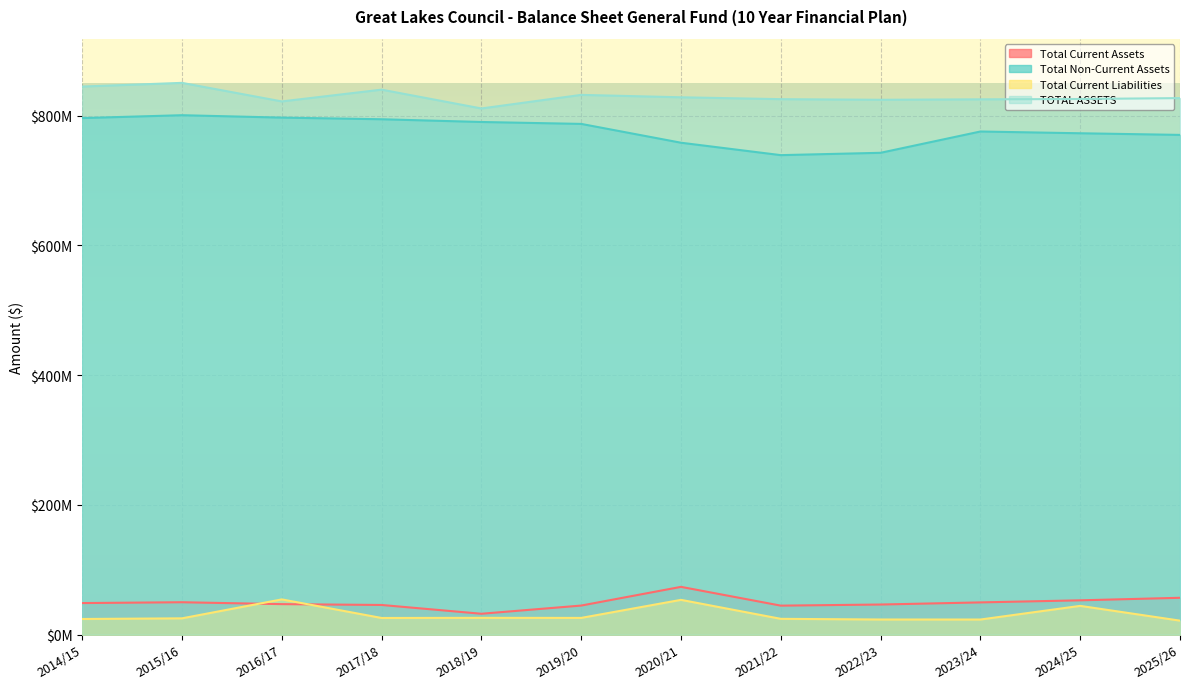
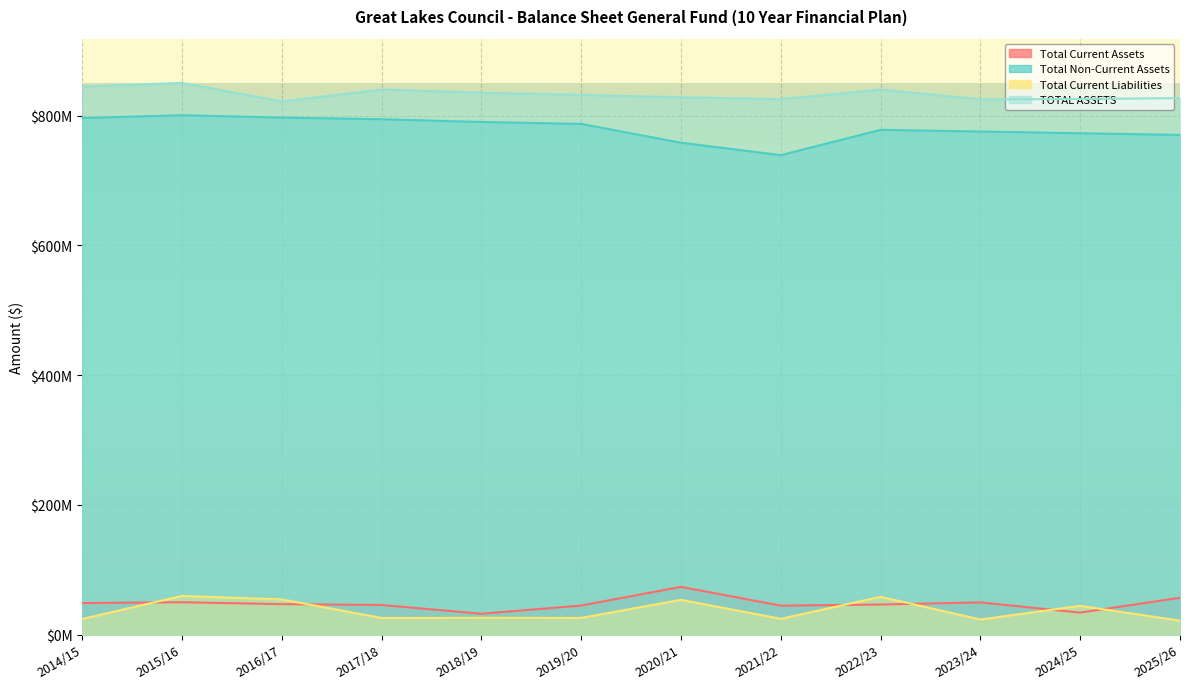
  {
    "Total Current Assets": {
      "2014/15": "$50000000",
      "2015/16": "$50000000",
      "2016/17": "$50000000",
      "2017/18": "$50000000",
      "2018/19": "$30000000",
      "2019/20": "$40000000",
      "2020/21": "$70000000",
      "2021/22": "$40000000",
      "2022/23": "$50000000",
      "2023/24": "$50000000",
-     "2024/25": "$50000000",
+     "2024/25": "$30000000",
      "2025/26": "$60000000"
    },
    "Total Non-Current Assets": {
      "2014/15": "$800000000",
      "2015/16": "$800000000",
      "2016/17": "$800000000",
      "2017/18": "$790000000",
      "2018/19": "$790000000",
      "2019/20": "$790000000",
      "2020/21": "$760000000",
      "2021/22": "$740000000",
-     "2022/23": "$740000000",
+     "2022/23": "$780000000",
      "2023/24": "$780000000",
      "2024/25": "$770000000",
      "2025/26": "$770000000"
    },
    "Total Current Liabilities": {
      "2014/15": "$20000000",
-     "2015/16": "$30000000",
+     "2015/16": "$60000000",
      "2016/17": "$50000000",
      "2017/18": "$30000000",
      "2018/19": "$30000000",
      "2019/20": "$30000000",
      "2020/21": "$50000000",
      "2021/22": "$20000000",
-     "2022/23": "$20000000",
+     "2022/23": "$60000000",
      "2023/24": "$20000000",
      "2024/25": "$40000000",
      "2025/26": "$20000000"
    },
    "TOTAL ASSETS": {
      "2014/15": "$840000000",
      "2015/16": "$850000000",
      "2016/17": "$820000000",
      "2017/18": "$840000000",
-     "2018/19": "$810000000",
+     "2018/19": "$840000000",
      "2019/20": "$830000000",
      "2020/21": "$830000000",
      "2021/22": "$830000000",
-     "2022/23": "$820000000",
+     "2022/23": "$840000000",
      "2023/24": "$830000000",
      "2025/26": "$830000000"
    }
  }
